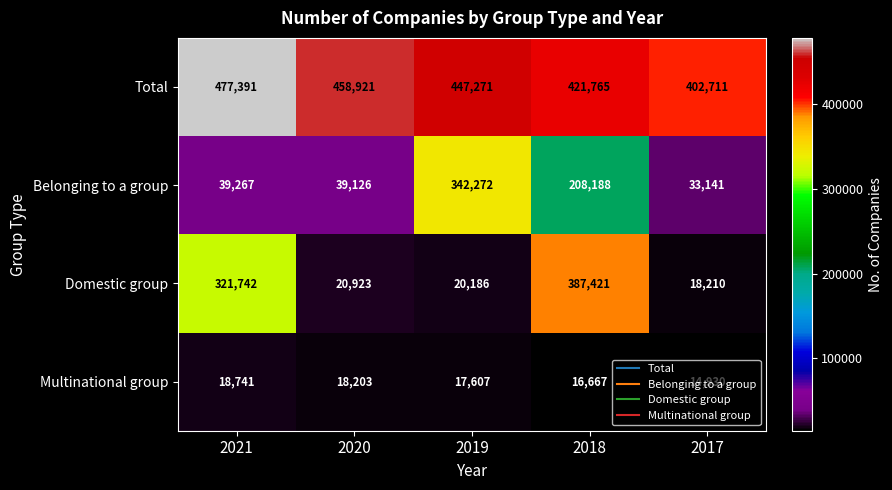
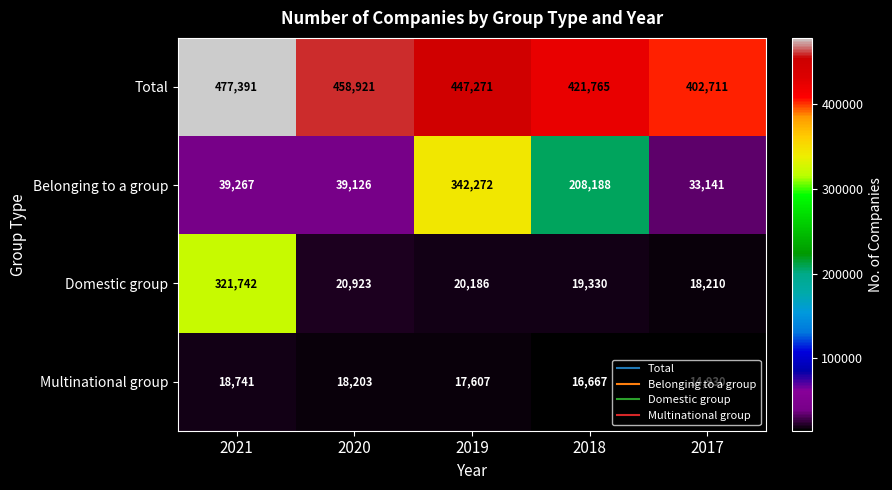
  {
    "Total": {
      "2021": "477,391",
      "2020": "458,921",
      "2019": "447,271",
      "2018": "421,765",
      "2017": "402,711"
    },
    "Belonging to a group": {
      "2021": "39,267",
      "2020": "39,126",
      "2019": "342,272",
      "2018": "208,188",
      "2017": "33,141"
    },
    "Domestic group": {
      "2021": "321,742",
      "2020": "20,923",
      "2019": "20,186",
-     "2018": "387,421",
+     "2018": "19,330",
      "2017": "18,210"
    },
    "Multinational group": {
      "2021": "18,741",
      "2020": "18,203",
      "2019": "17,607",
      "2018": "16,667"
    }
  }
